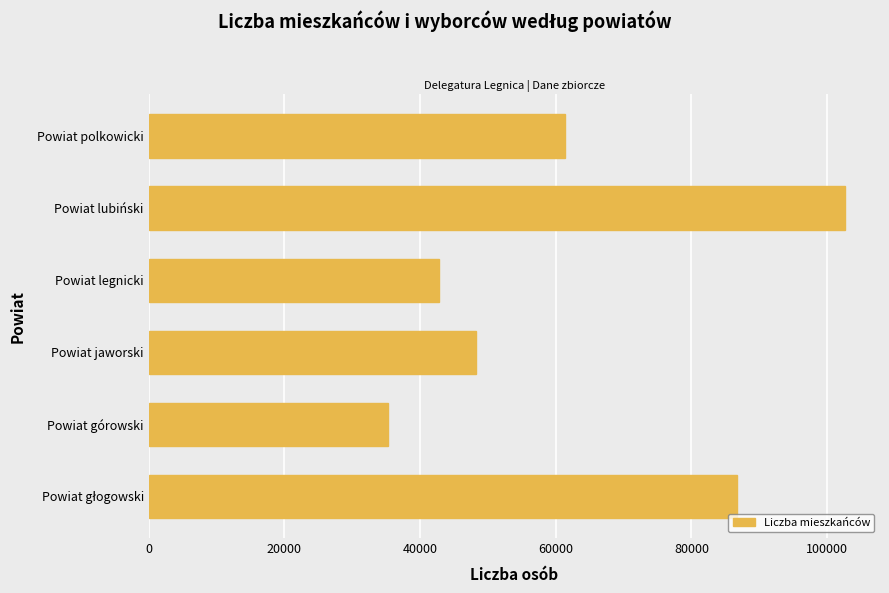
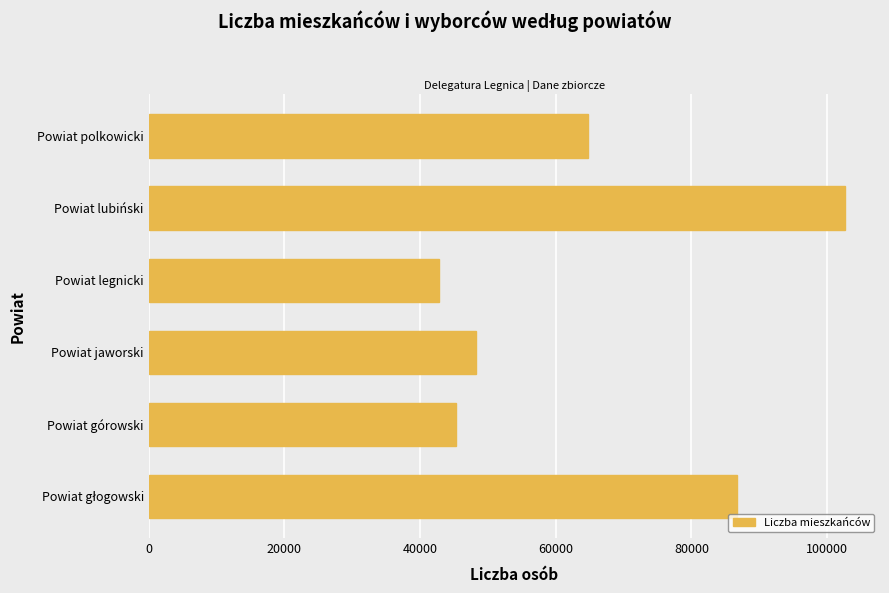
  {
-   "Powiat polkowicki": 61000,
+   "Powiat polkowicki": 65000,
    "Powiat lubiński": 103000,
    "Powiat legnicki": 43000,
    "Powiat jaworski": 48000,
-   "Powiat górowski": 35000,
+   "Powiat górowski": 45000,
    "Powiat głogowski": 87000
  }
